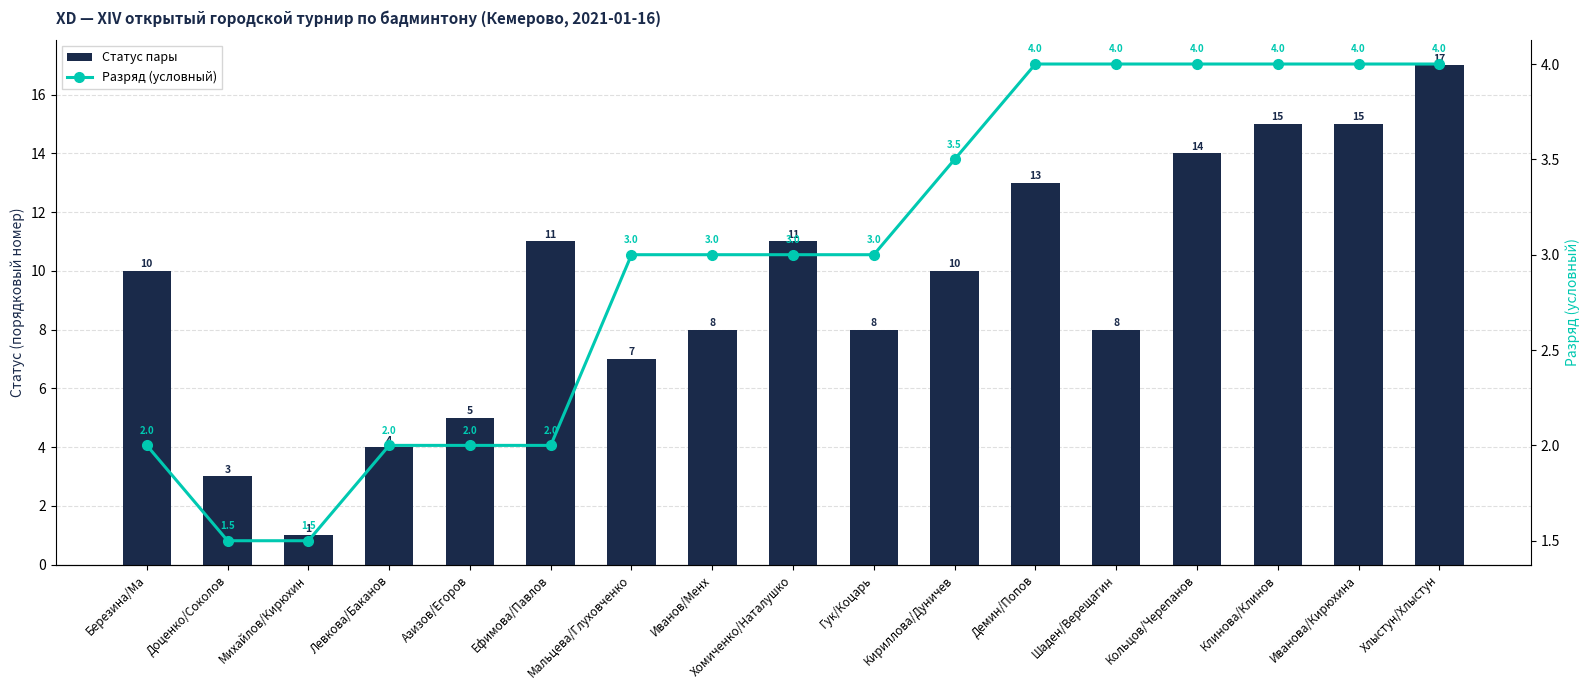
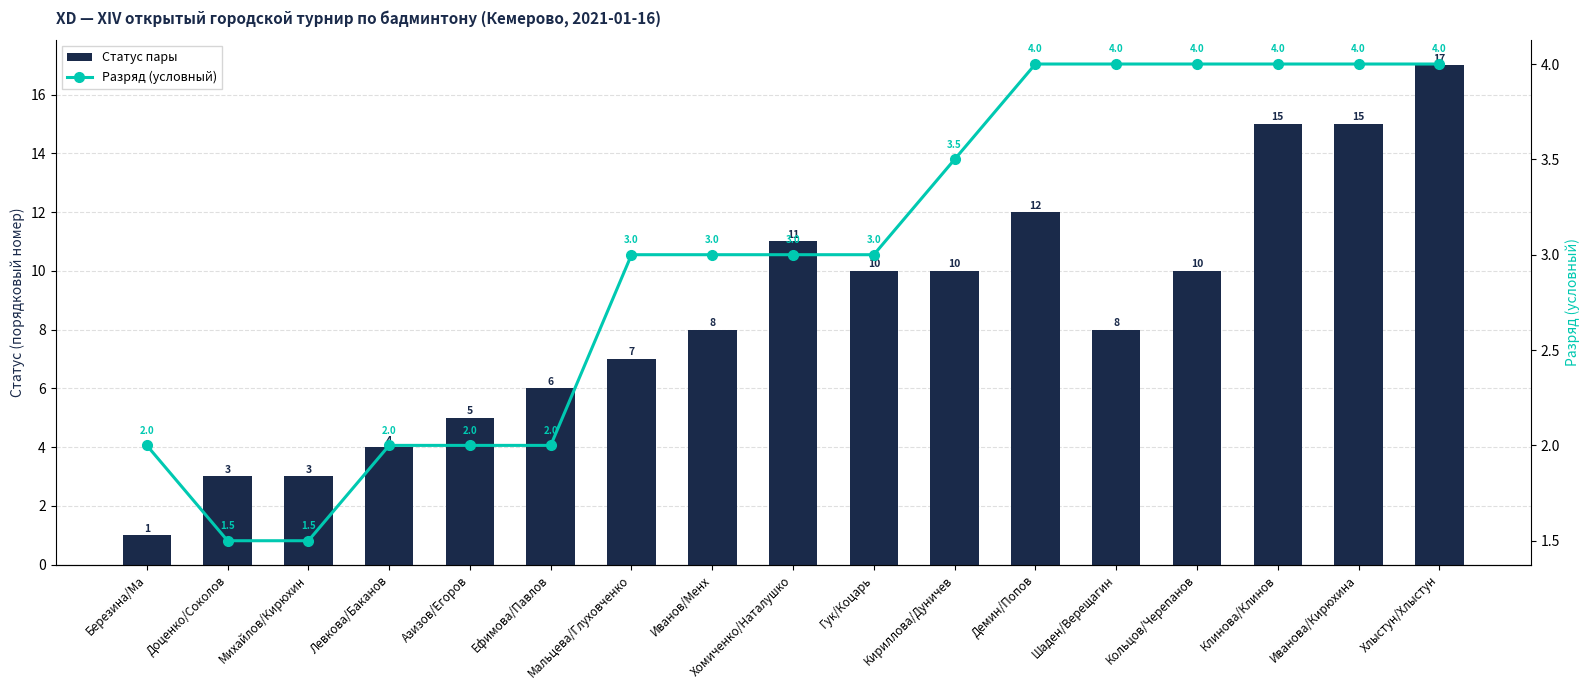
  {
    "Статус пары": {
-     "Березина/Ма": 10,
+     "Березина/Ма": 1,
      "Доценко/Соколов": 3,
-     "Михайлов/Кирюхин": 1,
+     "Михайлов/Кирюхин": 3,
      "Азизов/Егоров": 5,
-     "Ефимова/Павлов": 11,
+     "Ефимова/Павлов": 6,
      "Мальцева/Глуховченко": 7,
      "Иванов/Менх": 8,
-     "Гук/Коцарь": 8,
+     "Гук/Коцарь": 10,
      "Кириллова/Дуничев": 10,
-     "Демин/Попов": 13,
+     "Демин/Попов": 12,
      "Шаден/Верещагин": 8,
-     "Кольцов/Черепанов": 14,
+     "Кольцов/Черепанов": 10,
      "Клинова/Клинов": 15,
      "Иванова/Кирюхина": 15
    },
    "Разряд (условный)": {
      "Березина/Ма": 2.0,
      "Доценко/Соколов": 1.5,
      "Михайлов/Кирюхин": 1.5,
      "Левкова/Баканов": 2.0,
      "Азизов/Егоров": 2.0,
      "Ефимова/Павлов": 2.0,
      "Мальцева/Глуховченко": 3.0,
      "Иванов/Менх": 3.0,
      "Гук/Коцарь": 3.0,
      "Кириллова/Дуничев": 3.5,
      "Демин/Попов": 4.0,
      "Шаден/Верещагин": 4.0,
      "Кольцов/Черепанов": 4.0,
      "Клинова/Клинов": 4.0,
      "Иванова/Кирюхина": 4.0,
      "Хлыстун/Хлыстун": 4.0
    }
  }
